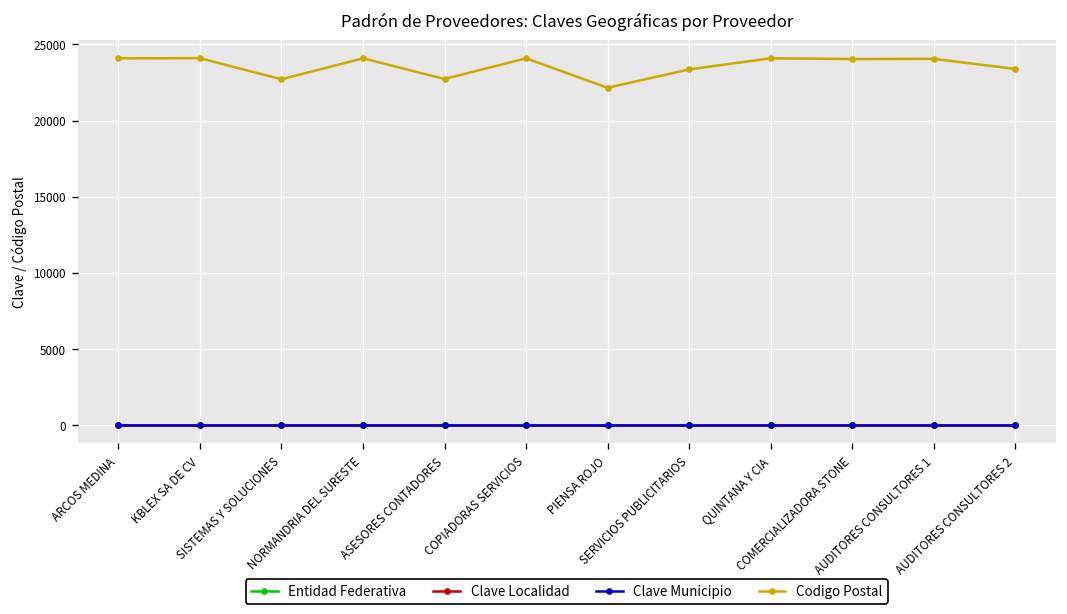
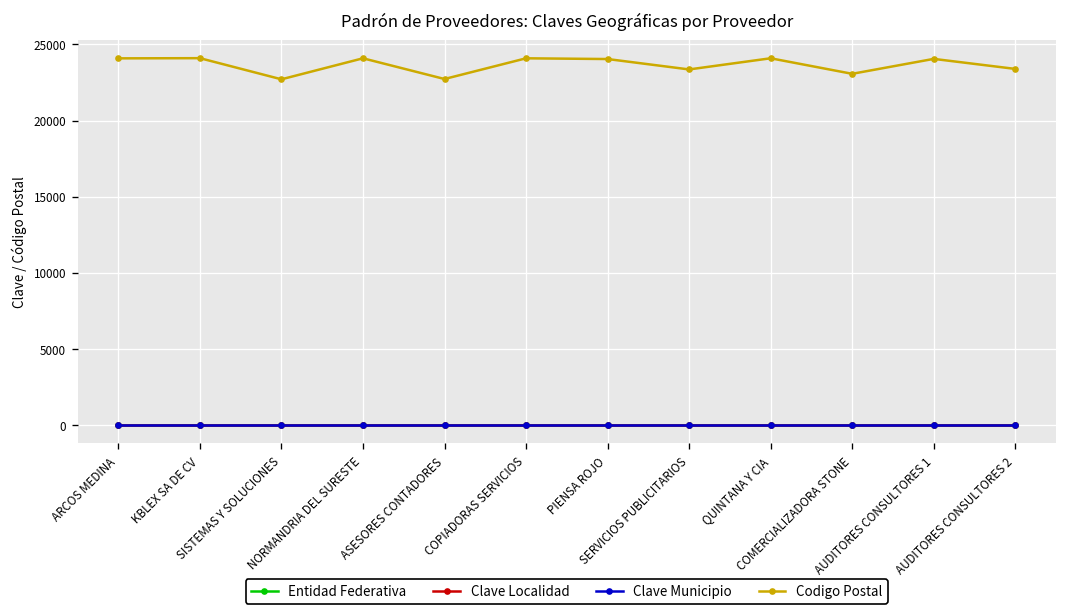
  {
    "Clave Municipio": {
      "ARCOS MEDINA": 0,
      "KBLEX SA DE CV": 0,
      "SISTEMAS Y SOLUCIONES": 0,
      "NORMANDRIA DEL SURESTE": 0,
      "ASESORES CONTADORES": 0,
      "COPIADORAS SERVICIOS": 0,
      "PIENSA ROJO": 0,
      "SERVICIOS PUBLICITARIOS": 0,
      "QUINTANA Y CIA": 0,
      "COMERCIALIZADORA STONE": 0,
      "AUDITORES CONSULTORES 1": 0,
      "AUDITORES CONSULTORES 2": 0
    },
    "Codigo Postal": {
      "ARCOS MEDINA": 24100,
      "KBLEX SA DE CV": 24100,
      "SISTEMAS Y SOLUCIONES": 22700,
      "NORMANDRIA DEL SURESTE": 24100,
      "ASESORES CONTADORES": 22700,
      "COPIADORAS SERVICIOS": 24100,
-     "PIENSA ROJO": 22200,
+     "PIENSA ROJO": 24000,
      "SERVICIOS PUBLICITARIOS": 23400,
      "QUINTANA Y CIA": 24100,
-     "COMERCIALIZADORA STONE": 24000,
+     "COMERCIALIZADORA STONE": 23100,
      "AUDITORES CONSULTORES 1": 24100,
      "AUDITORES CONSULTORES 2": 23400
    }
  }
